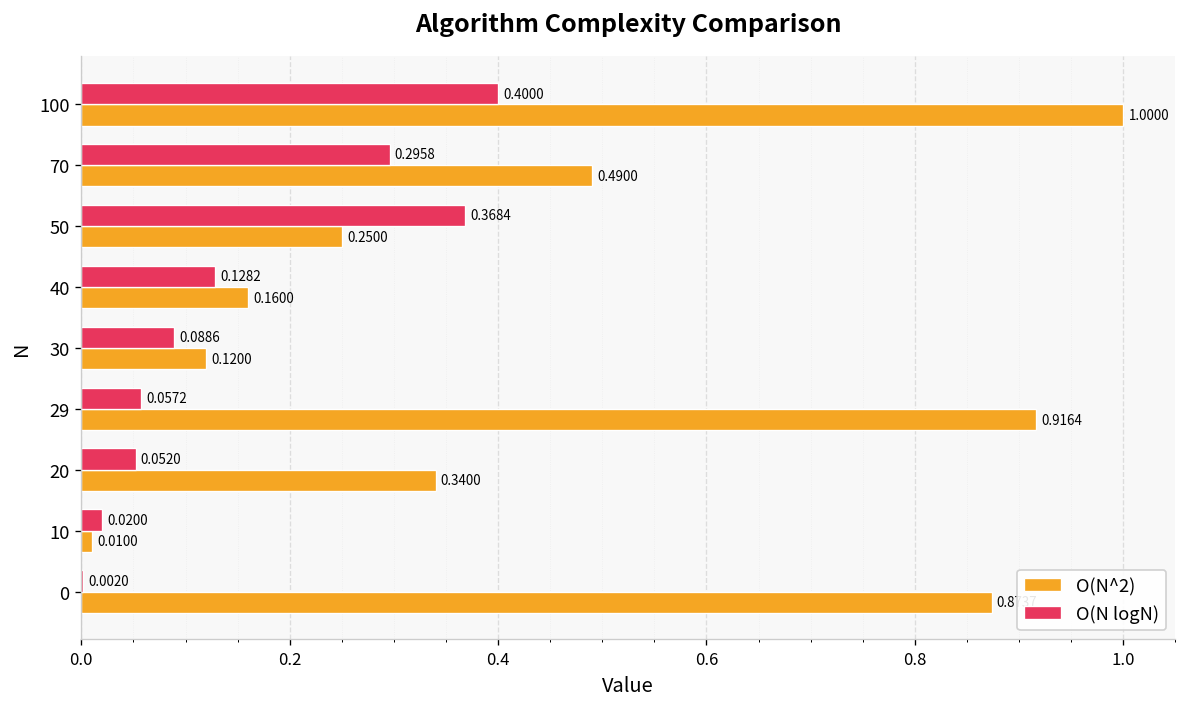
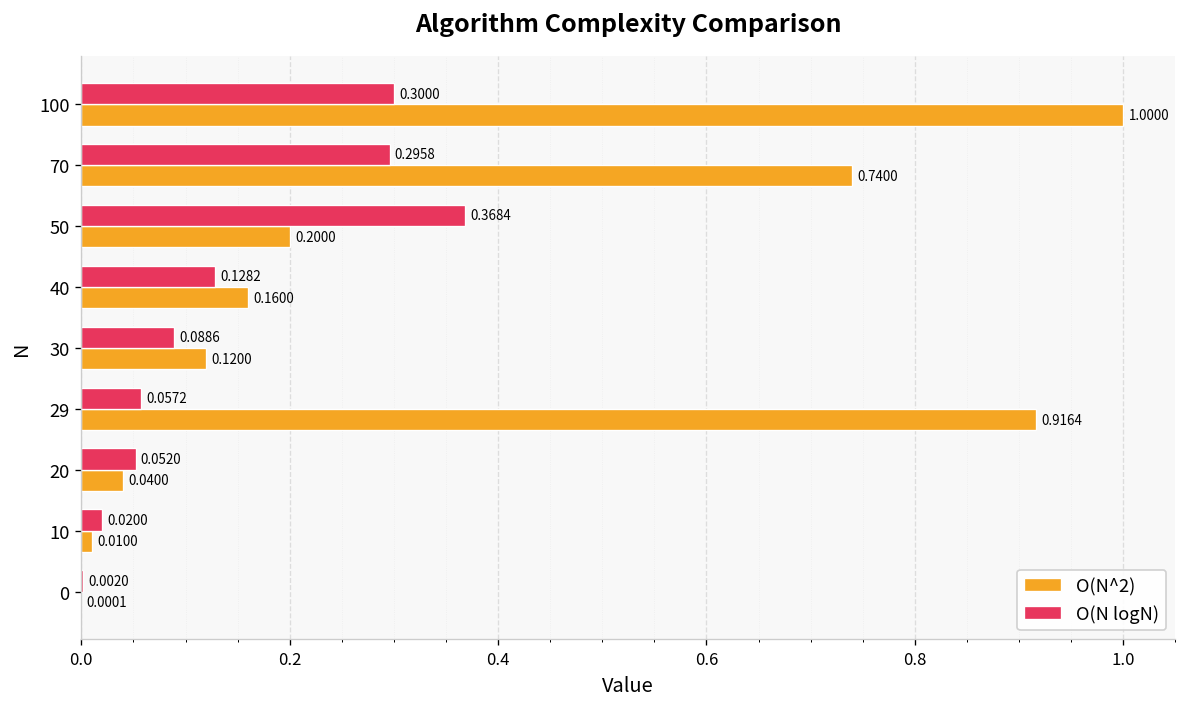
  {
    "O(N^2)": {
      "100": 1.0000,
-     "70": 0.4900,
-     "50": 0.2500,
+     "70": 0.7400,
+     "50": 0.2000,
      "40": 0.1600,
      "30": 0.1200,
      "29": 0.9164,
-     "20": 0.3400,
+     "20": 0.0400,
      "10": 0.0100,
-     "0": 0.87
+     "0": 0.00
    },
    "O(N logN)": {
-     "100": 0.4000,
+     "100": 0.3000,
      "70": 0.2958,
      "50": 0.3684,
      "40": 0.1282,
      "30": 0.0886,
      "29": 0.0572,
      "20": 0.0520,
      "10": 0.0200,
      "0": 0.0020
    }
  }
